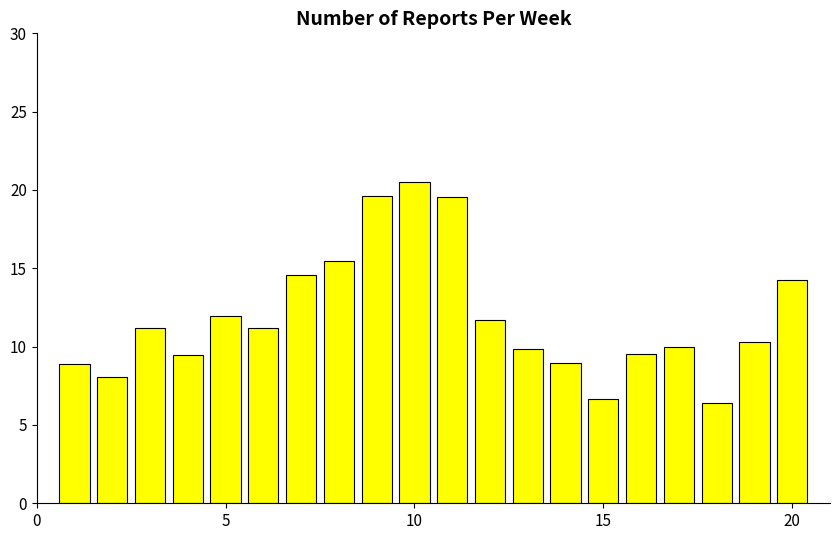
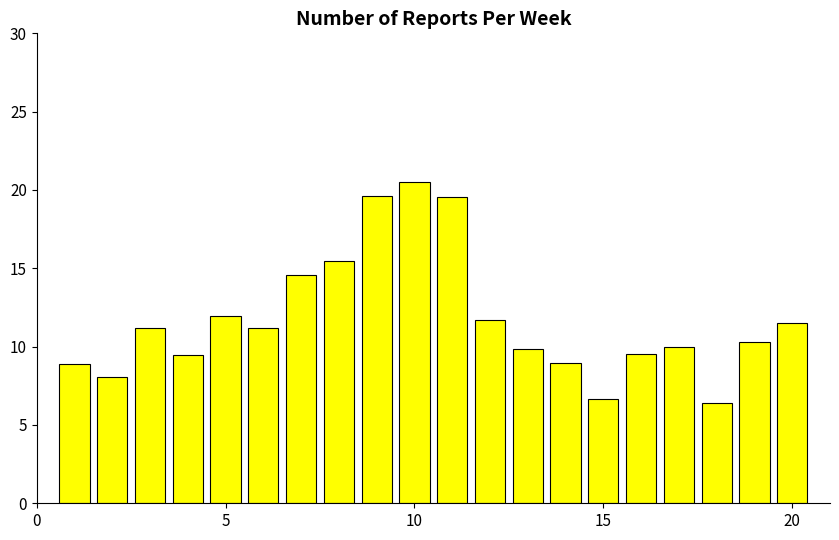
  {
    "5": 11.9,
    "10": 20.5,
    "15": 6.6,
-   "20": 14.3
+   "20": 11.5
  }
